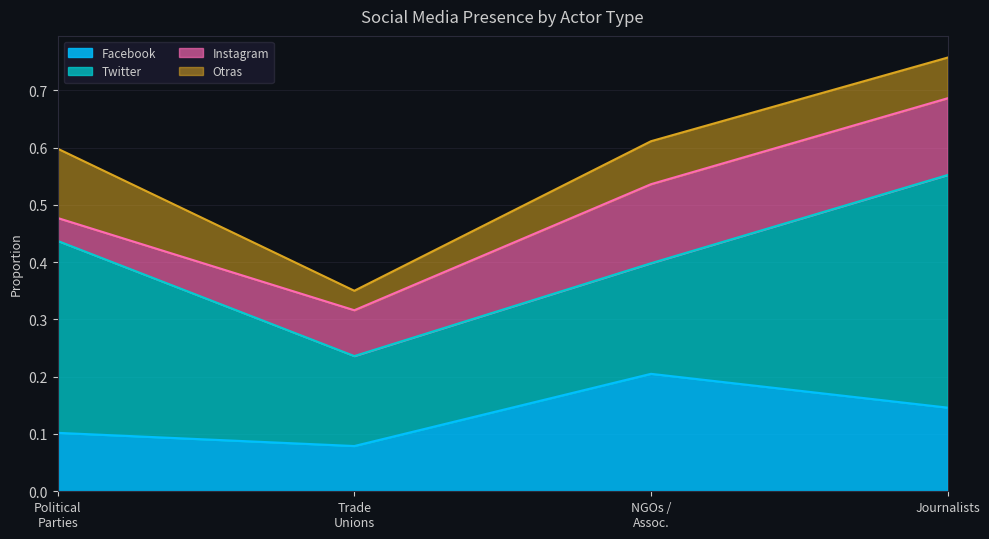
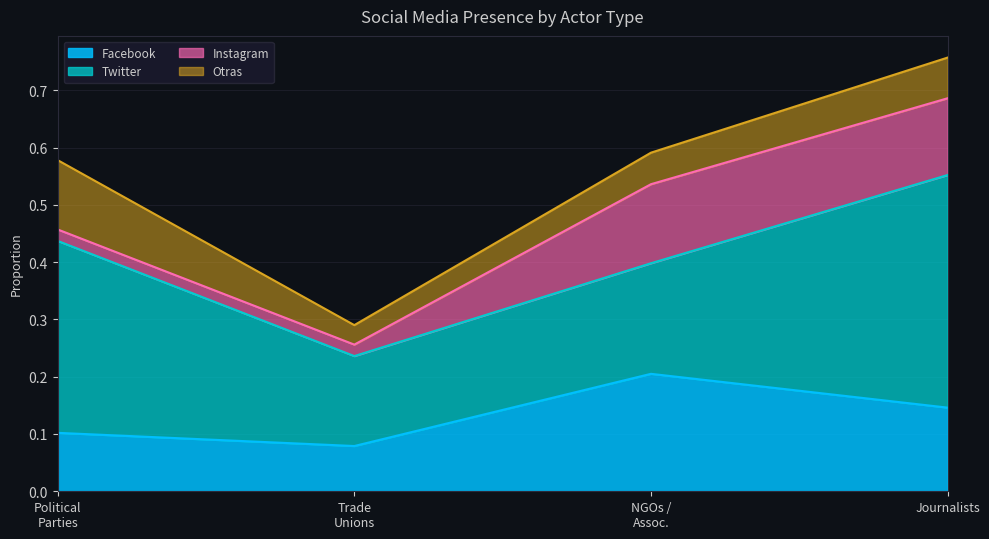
  {
    "Instagram": {
-     "Political Parties": 0.04,
-     "Trade Unions": 0.08,
+     "Political Parties": 0.02,
+     "Trade Unions": 0.02,
      "NGOs / Assoc.": 0.14,
      "Journalists": 0.13
    },
    "Otras": {
      "Political Parties": 0.12,
      "Trade Unions": 0.03,
-     "NGOs / Assoc.": 0.07,
+     "NGOs / Assoc.": 0.06,
      "Journalists": 0.07
    }
  }
